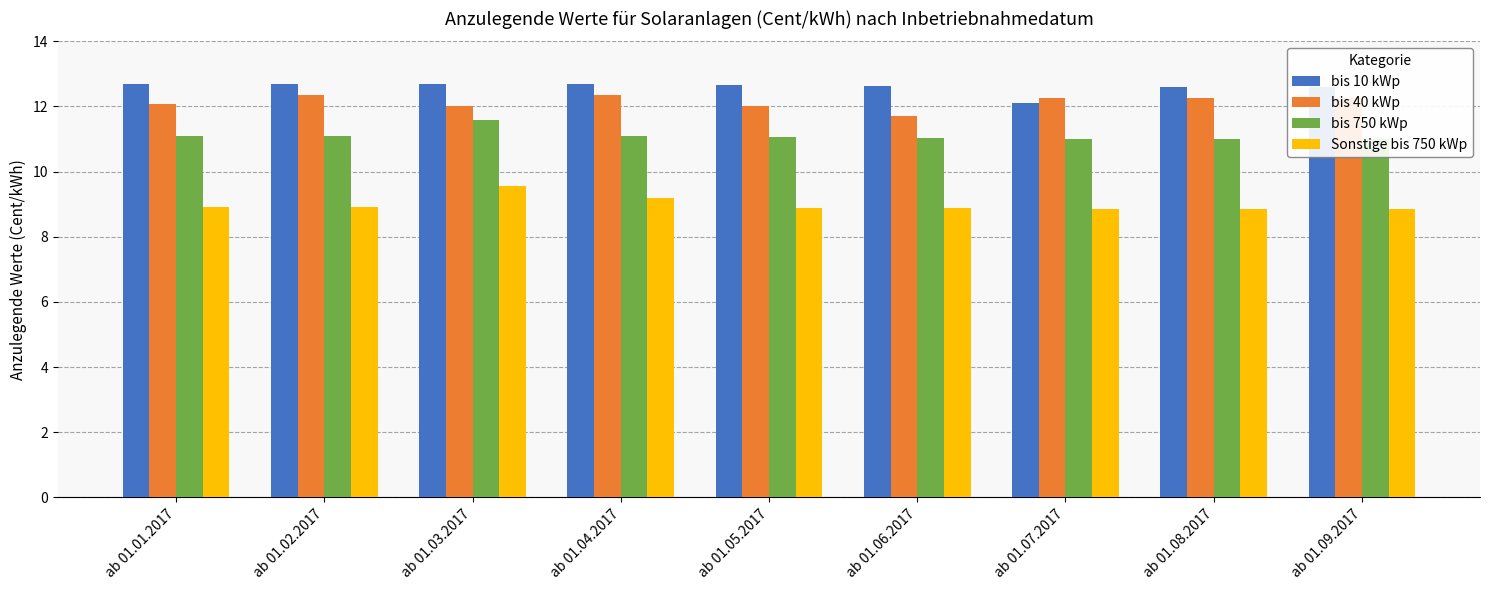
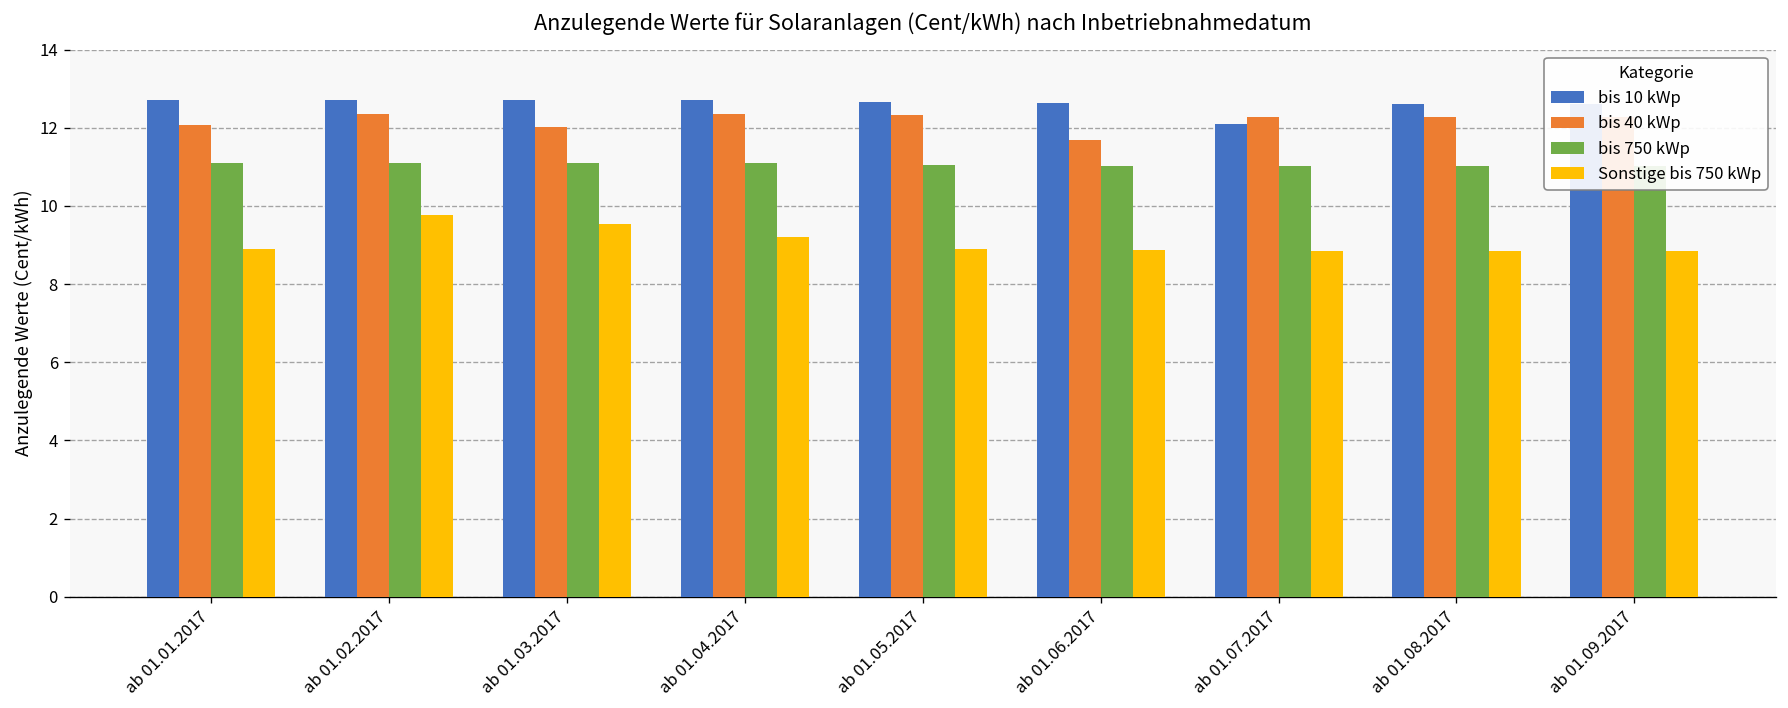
  {
    "bis 10 kWp": {
      "ab 01.01.2017": 12.7,
      "ab 01.02.2017": 12.7,
      "ab 01.03.2017": 12.7,
      "ab 01.04.2017": 12.7,
      "ab 01.05.2017": 12.7,
      "ab 01.06.2017": 12.6,
      "ab 01.07.2017": 12.1,
      "ab 01.08.2017": 12.6
    },
    "bis 40 kWp": {
      "ab 01.01.2017": 12.1,
      "ab 01.02.2017": 12.4,
      "ab 01.03.2017": 12.0,
      "ab 01.04.2017": 12.4,
-     "ab 01.05.2017": 12.0,
+     "ab 01.05.2017": 12.3,
      "ab 01.06.2017": 11.7,
      "ab 01.07.2017": 12.3,
      "ab 01.08.2017": 12.3
    },
    "bis 750 kWp": {
      "ab 01.01.2017": 11.1,
      "ab 01.02.2017": 11.1,
-     "ab 01.03.2017": 11.6,
+     "ab 01.03.2017": 11.1,
      "ab 01.04.2017": 11.1,
      "ab 01.05.2017": 11.1,
      "ab 01.06.2017": 11.0,
      "ab 01.07.2017": 11.0,
      "ab 01.08.2017": 11.0
    },
    "Sonstige bis 750 kWp": {
      "ab 01.01.2017": 8.9,
-     "ab 01.02.2017": 8.9,
+     "ab 01.02.2017": 9.8,
      "ab 01.03.2017": 9.6,
      "ab 01.04.2017": 9.2,
      "ab 01.05.2017": 8.9,
      "ab 01.06.2017": 8.9,
      "ab 01.07.2017": 8.8,
      "ab 01.08.2017": 8.8,
      "ab 01.09.2017": 8.8
    }
  }
